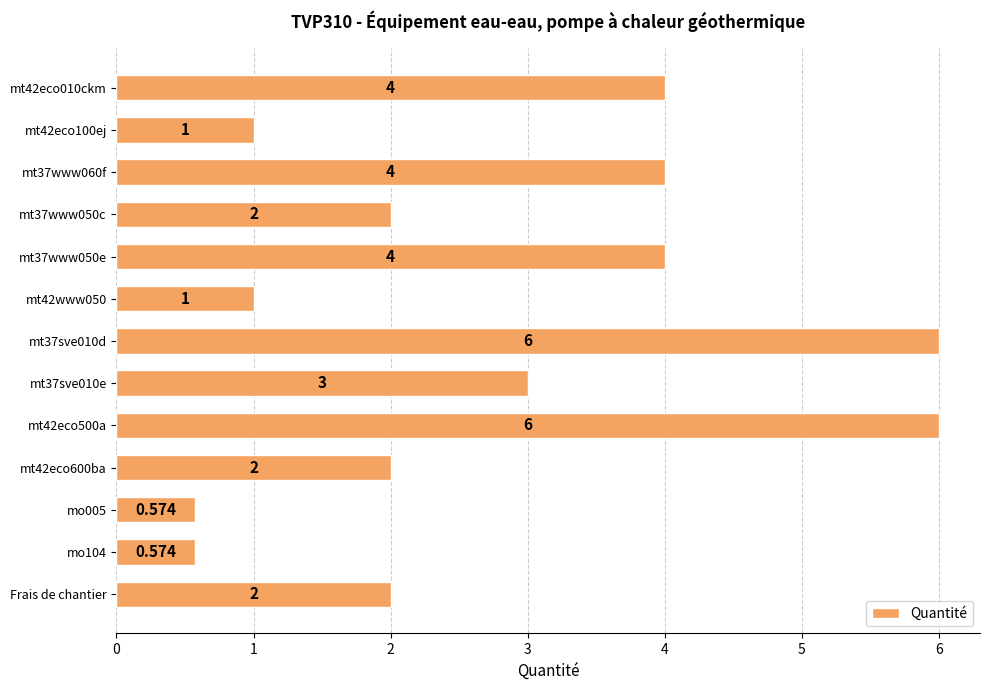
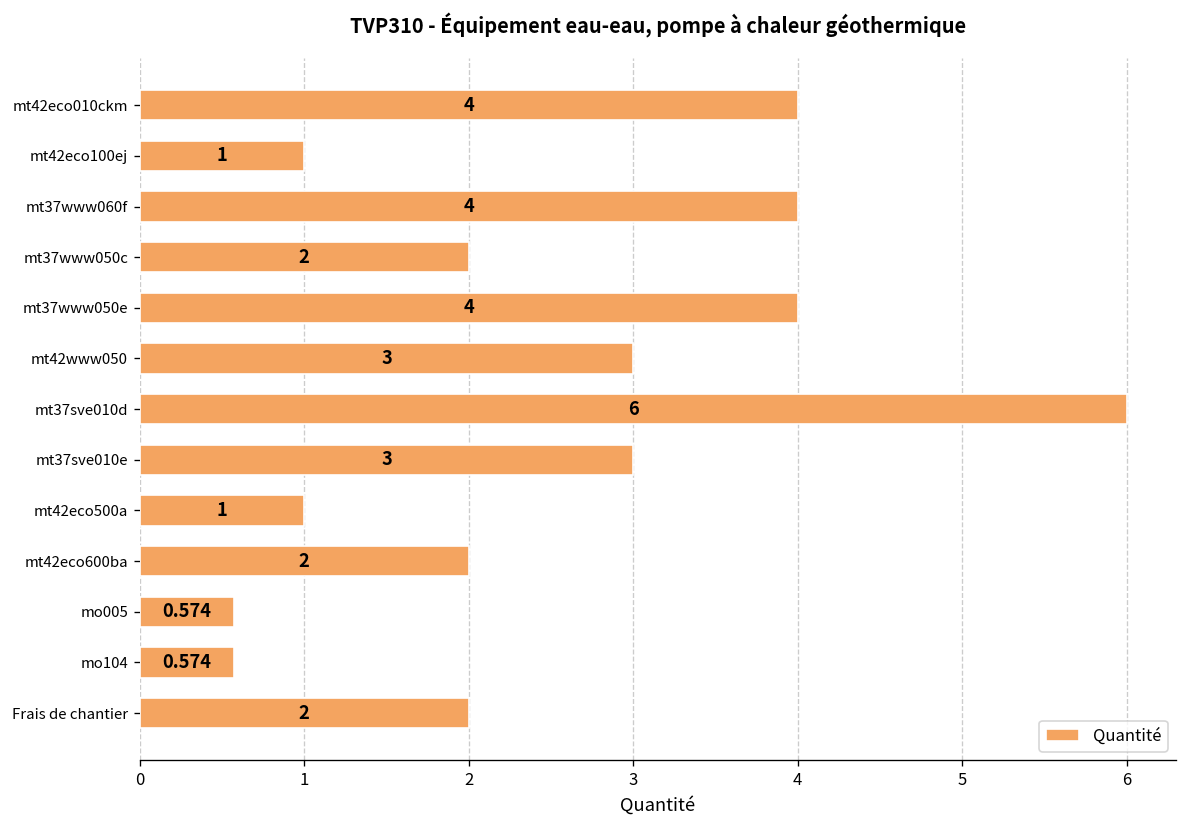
  {
    "mt42eco010ckm": 4,
    "mt42eco100ej": 1,
    "mt37www060f": 4,
    "mt37www050c": 2,
    "mt37www050e": 4,
-   "mt42www050": 1,
+   "mt42www050": 3,
    "mt37sve010d": 6,
    "mt37sve010e": 3,
-   "mt42eco500a": 6,
+   "mt42eco500a": 1,
    "mt42eco600ba": 2,
    "mo005": 0.574,
    "mo104": 0.574,
    "Frais de chantier": 2
  }
